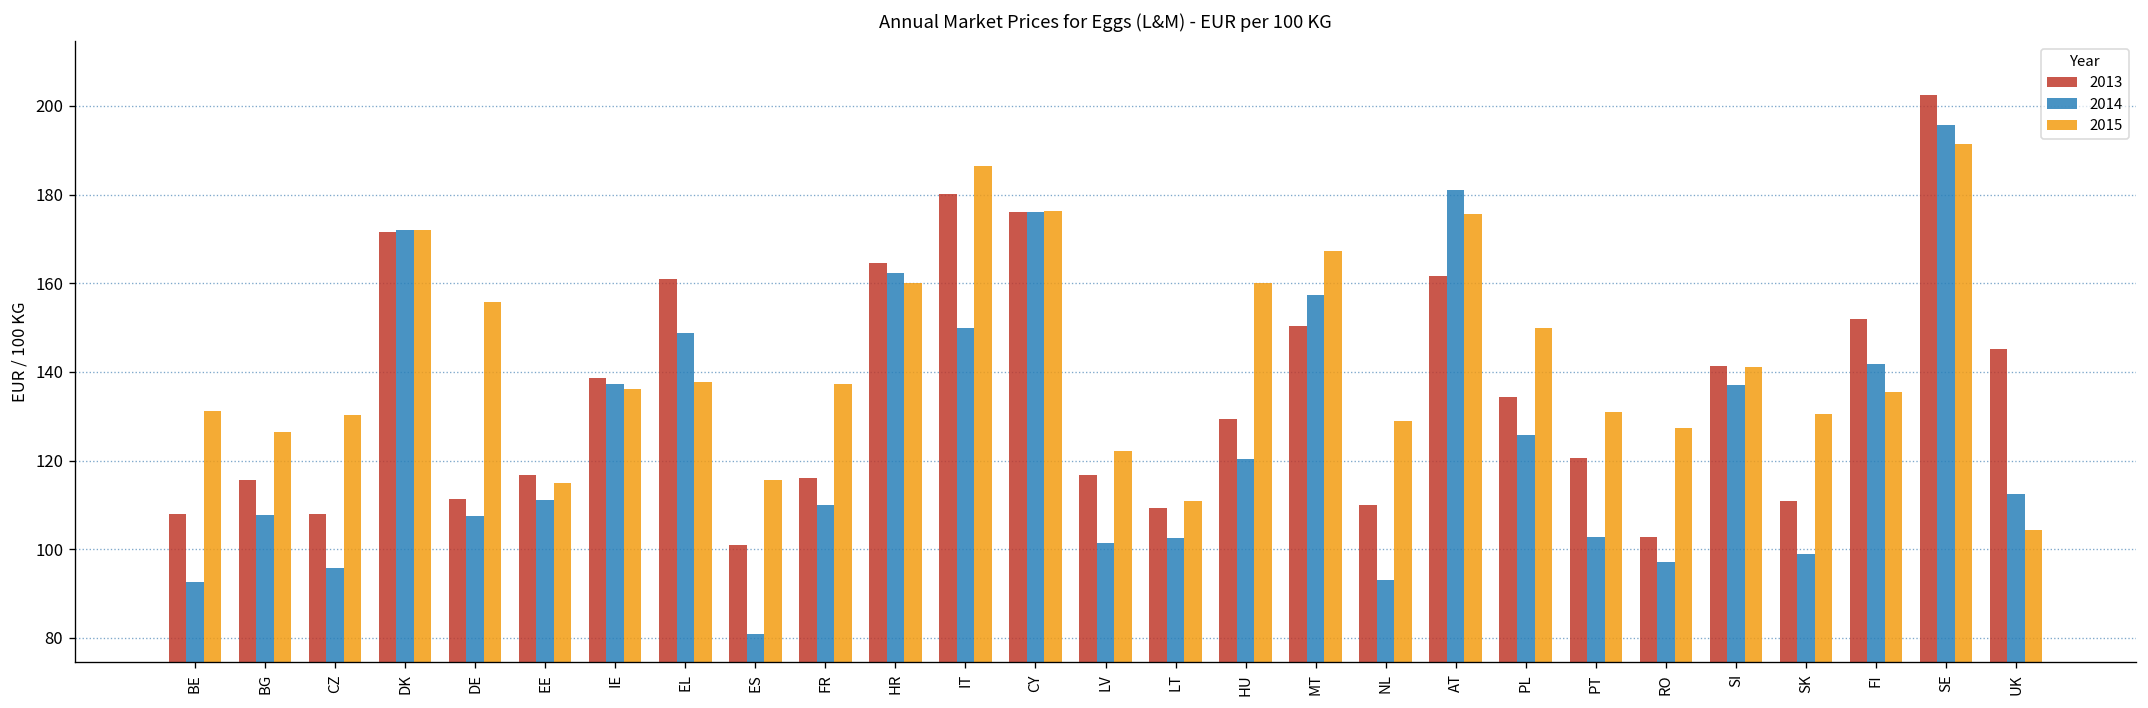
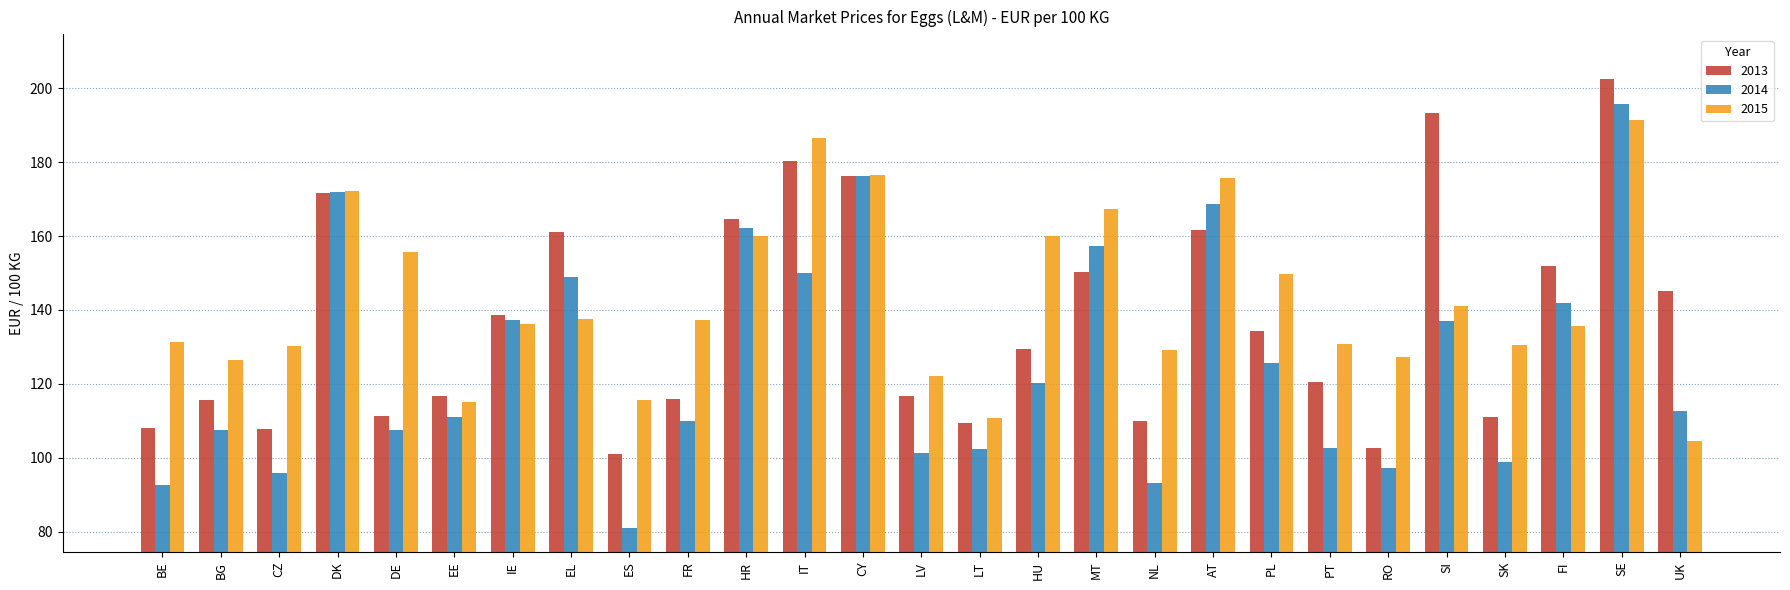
  {
    "2013": {
      "BE": 108,
      "BG": 116,
      "CZ": 108,
      "DK": 172,
      "DE": 111,
      "EE": 117,
      "IE": 139,
      "EL": 161,
      "ES": 101,
      "FR": 116,
      "HR": 165,
      "IT": 180,
      "CY": 176,
      "LV": 117,
      "LT": 109,
      "HU": 129,
      "MT": 150,
      "NL": 110,
      "AT": 162,
      "PL": 134,
      "PT": 120,
      "RO": 103,
-     "SI": 141,
+     "SI": 193,
      "SK": 111,
      "FI": 152,
      "SE": 202,
      "UK": 145
    },
    "2014": {
      "BE": 93,
      "BG": 108,
      "CZ": 96,
      "DK": 172,
      "DE": 107,
      "EE": 111,
      "IE": 137,
      "EL": 149,
      "ES": 81,
      "FR": 110,
      "HR": 162,
      "IT": 150,
      "CY": 176,
      "LV": 101,
      "LT": 102,
      "HU": 120,
      "MT": 157,
      "NL": 93,
-     "AT": 181,
+     "AT": 169,
      "PL": 126,
      "PT": 103,
      "RO": 97,
      "SI": 137,
      "SK": 99,
      "FI": 142,
      "SE": 196,
      "UK": 113
    },
    "2015": {
      "BE": 131,
      "BG": 126,
      "CZ": 130,
      "DK": 172,
      "DE": 156,
      "EE": 115,
      "IE": 136,
      "EL": 138,
      "ES": 116,
      "FR": 137,
      "HR": 160,
      "IT": 187,
      "CY": 176,
      "LV": 122,
      "LT": 111,
      "HU": 160,
      "MT": 167,
      "NL": 129,
      "AT": 176,
      "PL": 150,
      "PT": 131,
      "RO": 127,
      "SI": 141,
      "SK": 130,
      "FI": 136,
      "SE": 191,
      "UK": 104
    }
  }
